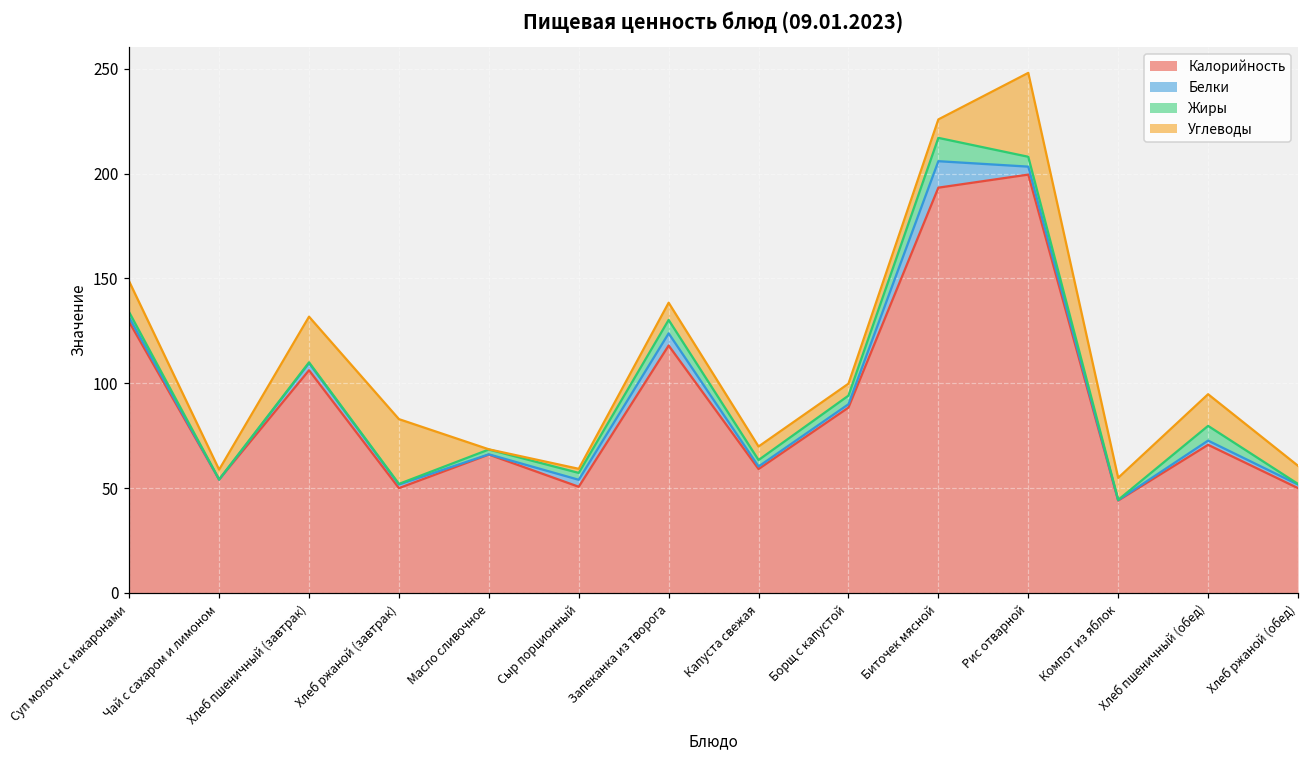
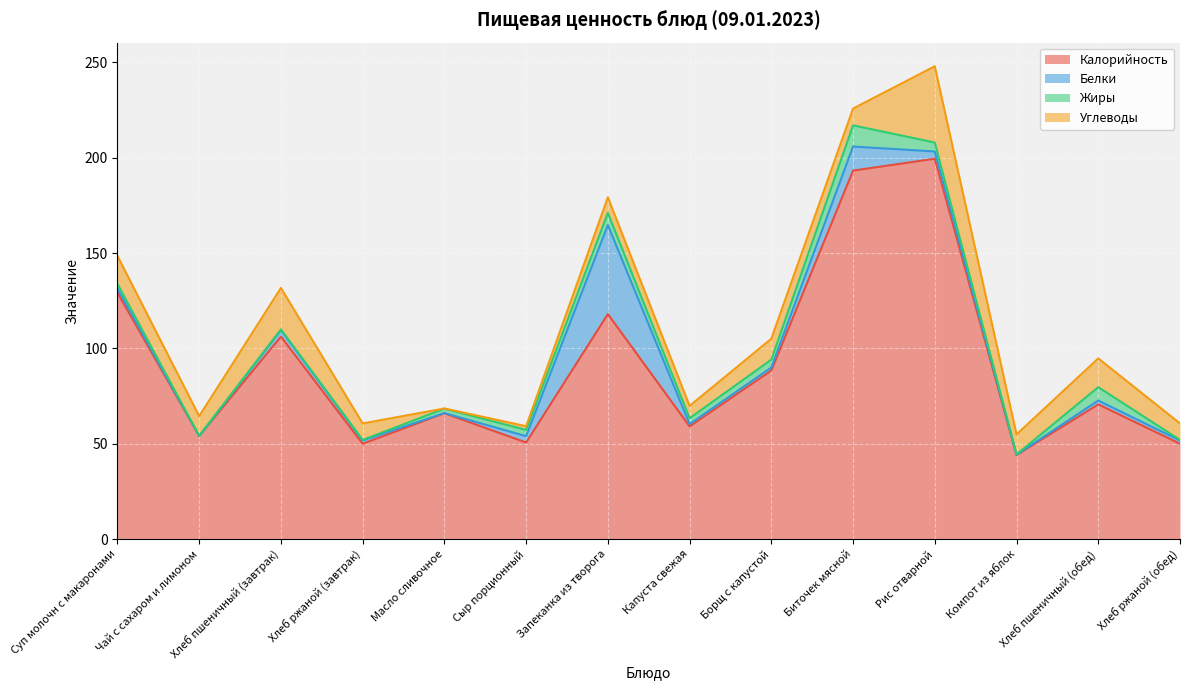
  {
    "Калорийность": {
      "Суп молочн с макаронами": 129,
      "Хлеб пшеничный (завтрак)": 106,
      "Хлеб ржаной (завтрак)": 50,
      "Сыр порционный": 51,
      "Запеканка из творога": 118,
      "Борщ с капустой": 88,
      "Биточек мясной": 193,
      "Рис отварной": 200,
      "Хлеб пшеничный (обед)": 71,
      "Хлеб ржаной (обед)": 50
    },
    "Белки": {
      "Суп молочн с макаронами": 2,
      "Сыр порционный": 3,
-     "Запеканка из творога": 6,
+     "Запеканка из творога": 47,
      "Борщ с капустой": 2,
      "Биточек мясной": 13,
      "Рис отварной": 4,
      "Хлеб пшеничный (обед)": 2
    },
    "Жиры": {
      "Суп молочн с макаронами": 3,
      "Сыр порционный": 3,
      "Запеканка из творога": 6,
      "Капуста свежая": 3,
      "Борщ с капустой": 4,
      "Биточек мясной": 11,
      "Рис отварной": 5,
      "Хлеб пшеничный (обед)": 7
    },
    "Углеводы": {
      "Суп молочн с макаронами": 15,
-     "Чай с сахаром и лимоном": 5,
+     "Чай с сахаром и лимоном": 10,
      "Хлеб пшеничный (завтрак)": 22,
-     "Хлеб ржаной (завтрак)": 31,
+     "Хлеб ржаной (завтрак)": 9,
      "Сыр порционный": 2,
      "Запеканка из творога": 8,
      "Капуста свежая": 6,
-     "Борщ с капустой": 6,
+     "Борщ с капустой": 11,
      "Биточек мясной": 9,
      "Рис отварной": 40,
      "Компот из яблок": 11,
      "Хлеб пшеничный (обед)": 15,
      "Хлеб ржаной (обед)": 9
    }
  }
